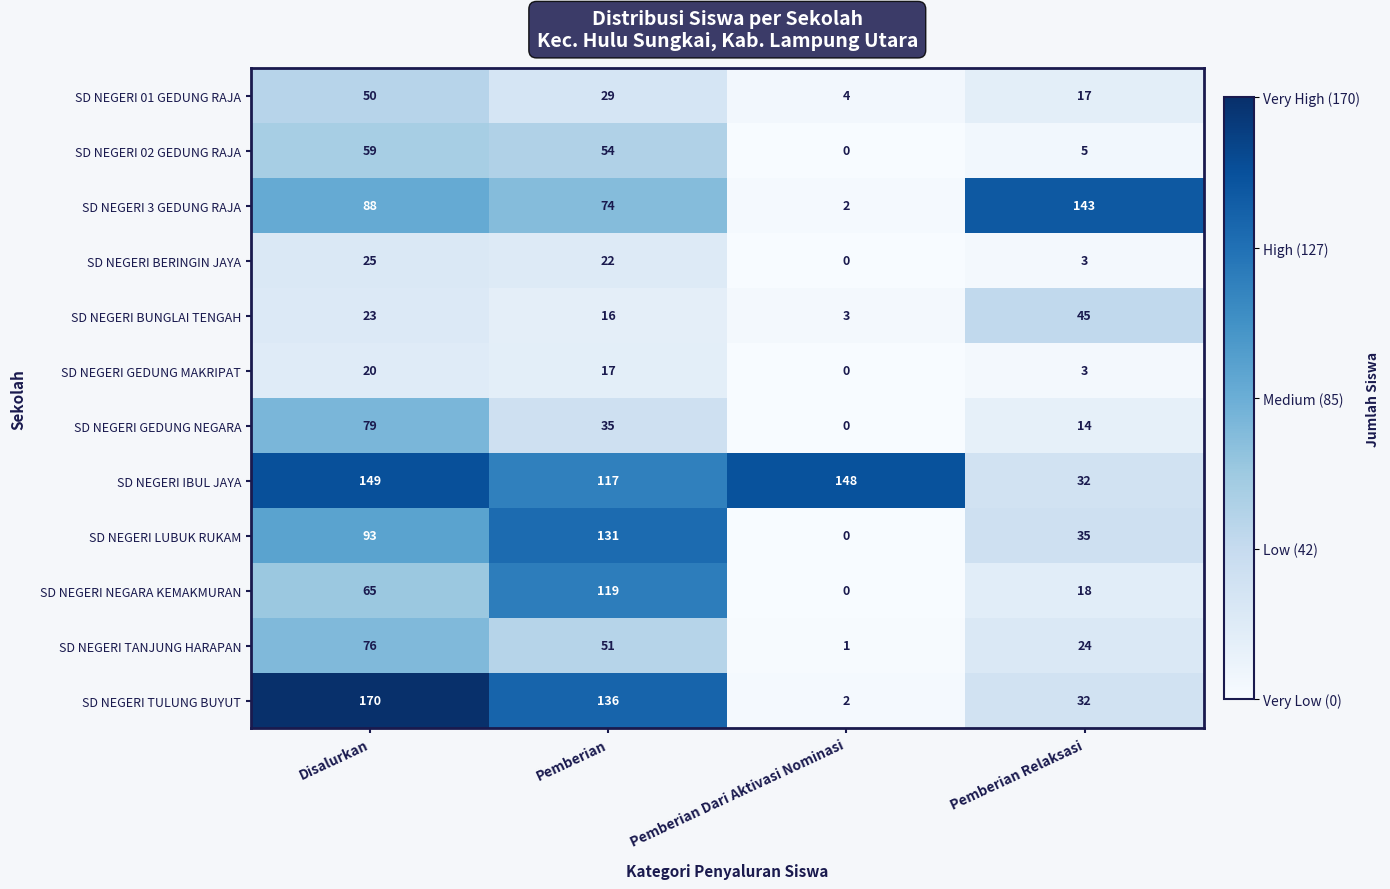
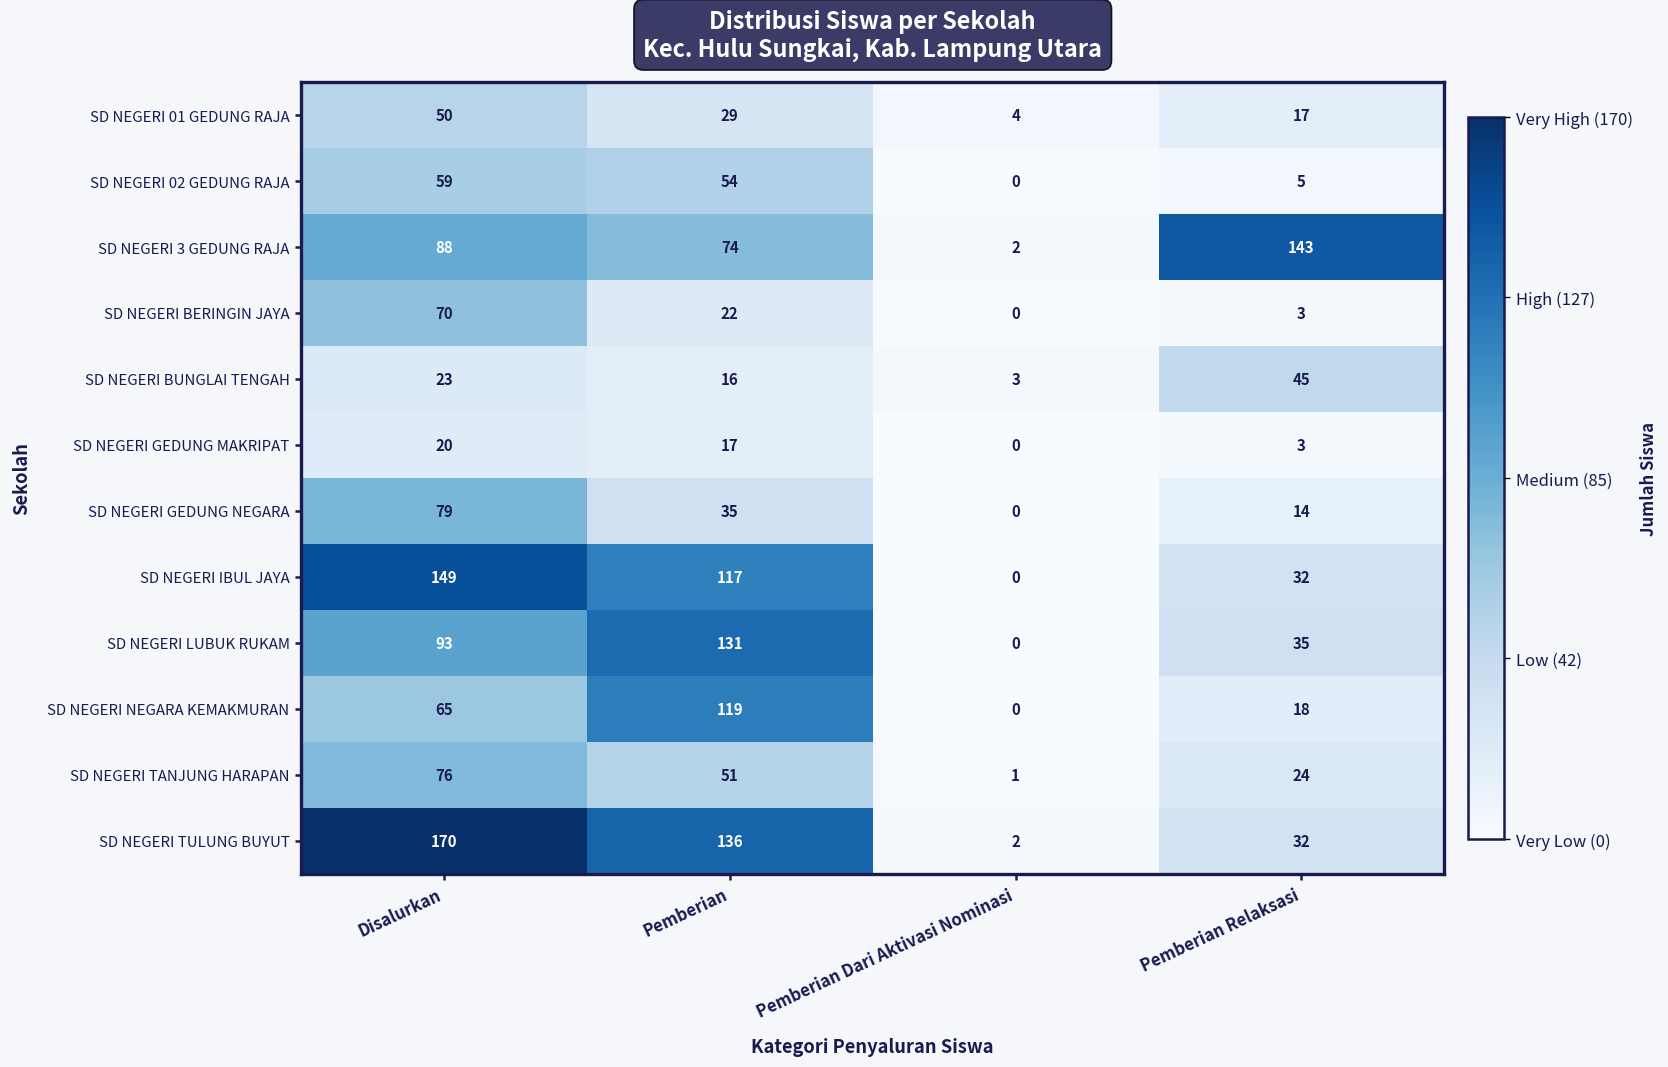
  {
    "SD NEGERI 01 GEDUNG RAJA": {
      "Disalurkan": 50,
      "Pemberian": 29,
      "Pemberian Dari Aktivasi Nominasi": 4,
      "Pemberian Relaksasi": 17
    },
    "SD NEGERI 02 GEDUNG RAJA": {
      "Disalurkan": 59,
      "Pemberian": 54,
      "Pemberian Dari Aktivasi Nominasi": 0,
      "Pemberian Relaksasi": 5
    },
    "SD NEGERI 3 GEDUNG RAJA": {
      "Disalurkan": 88,
      "Pemberian": 74,
      "Pemberian Dari Aktivasi Nominasi": 2,
      "Pemberian Relaksasi": 143
    },
    "SD NEGERI BERINGIN JAYA": {
-     "Disalurkan": 25,
+     "Disalurkan": 70,
      "Pemberian": 22,
      "Pemberian Dari Aktivasi Nominasi": 0,
      "Pemberian Relaksasi": 3
    },
    "SD NEGERI BUNGLAI TENGAH": {
      "Disalurkan": 23,
      "Pemberian": 16,
      "Pemberian Dari Aktivasi Nominasi": 3,
      "Pemberian Relaksasi": 45
    },
    "SD NEGERI GEDUNG MAKRIPAT": {
      "Disalurkan": 20,
      "Pemberian": 17,
      "Pemberian Dari Aktivasi Nominasi": 0,
      "Pemberian Relaksasi": 3
    },
    "SD NEGERI GEDUNG NEGARA": {
      "Disalurkan": 79,
      "Pemberian": 35,
      "Pemberian Dari Aktivasi Nominasi": 0,
      "Pemberian Relaksasi": 14
    },
    "SD NEGERI IBUL JAYA": {
      "Disalurkan": 149,
      "Pemberian": 117,
-     "Pemberian Dari Aktivasi Nominasi": 148,
+     "Pemberian Dari Aktivasi Nominasi": 0,
      "Pemberian Relaksasi": 32
    },
    "SD NEGERI LUBUK RUKAM": {
      "Disalurkan": 93,
      "Pemberian": 131,
      "Pemberian Dari Aktivasi Nominasi": 0,
      "Pemberian Relaksasi": 35
    },
    "SD NEGERI NEGARA KEMAKMURAN": {
      "Disalurkan": 65,
      "Pemberian": 119,
      "Pemberian Dari Aktivasi Nominasi": 0,
      "Pemberian Relaksasi": 18
    },
    "SD NEGERI TANJUNG HARAPAN": {
      "Disalurkan": 76,
      "Pemberian": 51,
      "Pemberian Dari Aktivasi Nominasi": 1,
      "Pemberian Relaksasi": 24
    },
    "SD NEGERI TULUNG BUYUT": {
      "Disalurkan": 170,
      "Pemberian": 136,
      "Pemberian Dari Aktivasi Nominasi": 2,
      "Pemberian Relaksasi": 32
    }
  }
